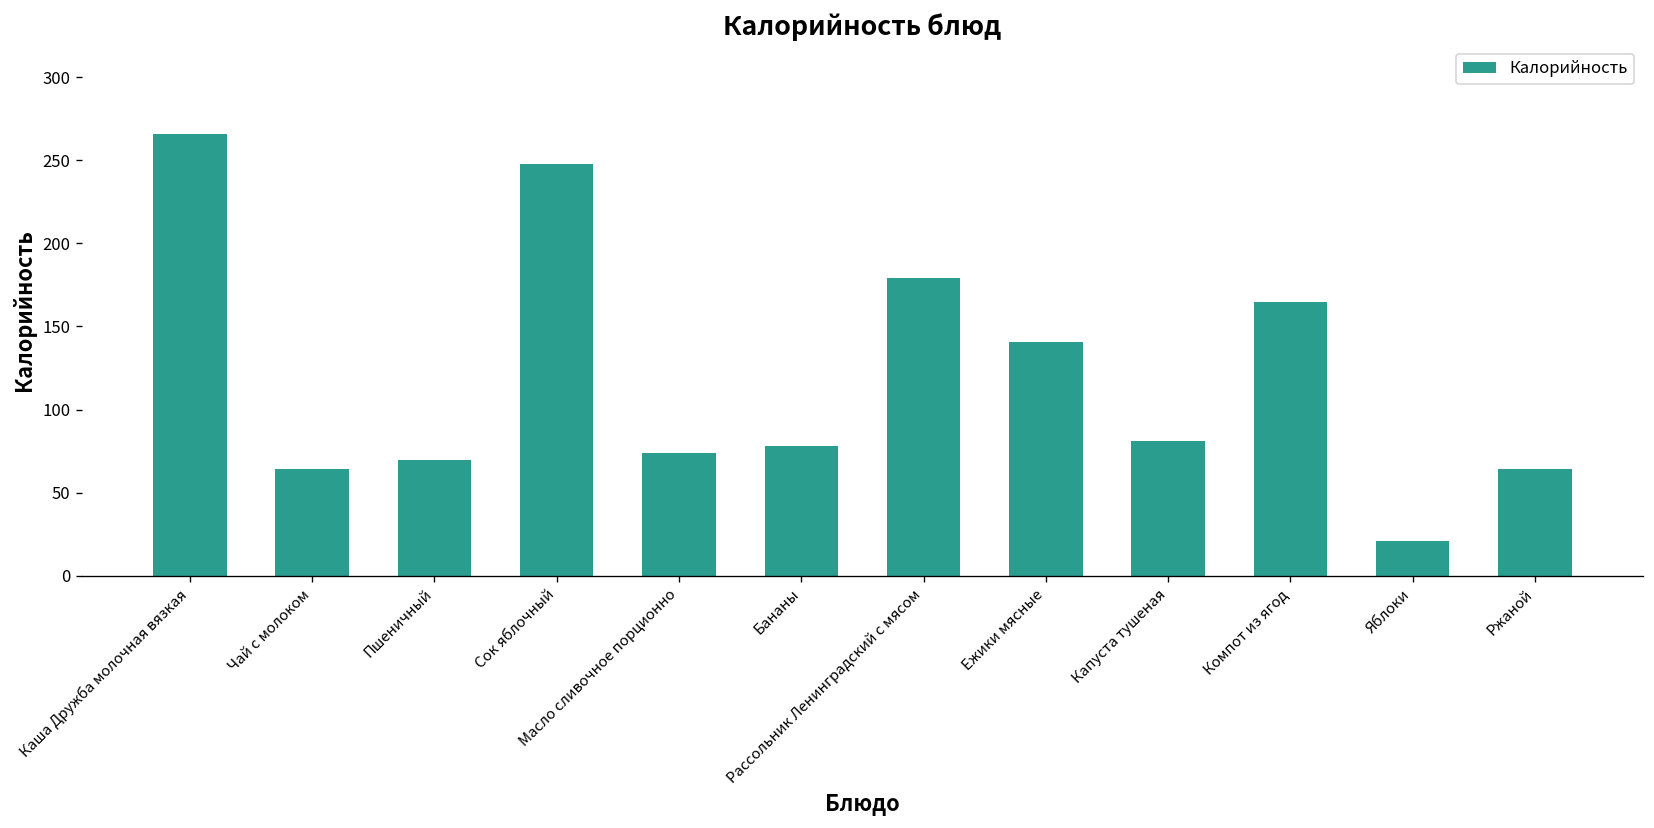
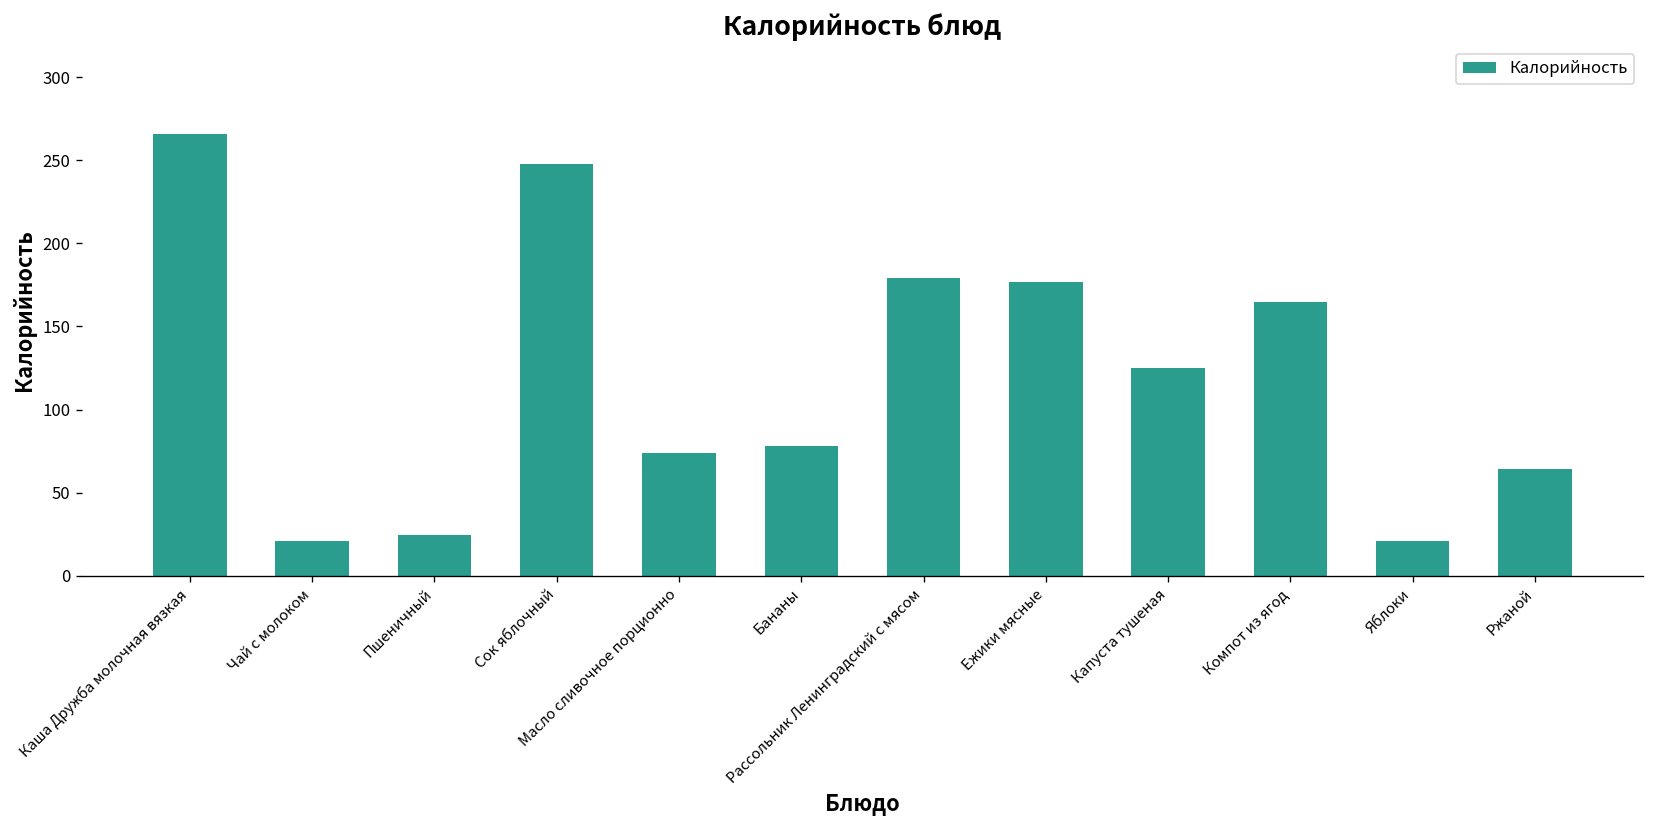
  {
    "Каша Дружба молочная вязкая": 266,
-   "Чай с молоком": 64,
-   "Пшеничный": 70,
+   "Чай с молоком": 21,
+   "Пшеничный": 25,
    "Сок яблочный": 248,
    "Масло сливочное порционно": 74,
    "Бананы": 78,
    "Рассольник Ленинградский с мясом": 179,
-   "Ежики мясные": 141,
-   "Капуста тушеная": 81,
+   "Ежики мясные": 177,
+   "Капуста тушеная": 125,
    "Компот из ягод": 165,
    "Яблоки": 21,
    "Ржаной": 64
  }
